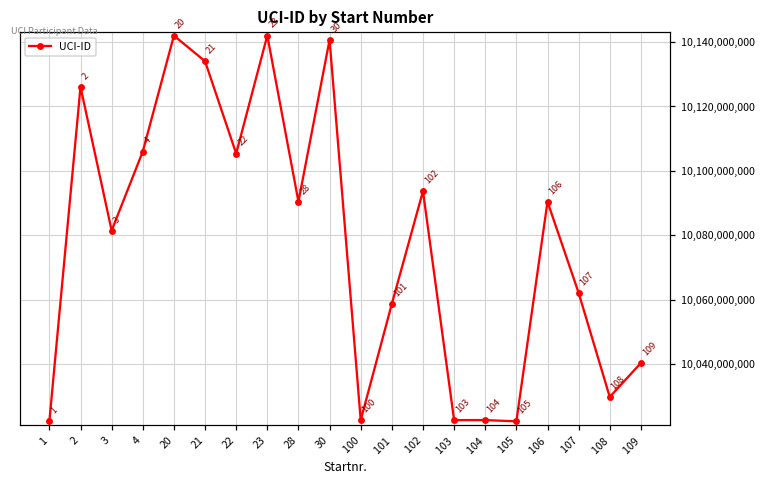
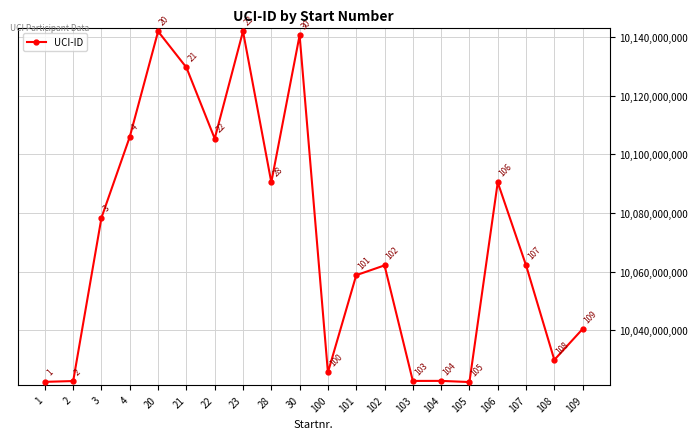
  {
-   "2": "10,126,000,000",
-   "3": "10,081,000,000",
-   "21": "10,134,000,000",
-   "100": "10,023,000,000",
-   "102": "10,094,000,000"
+   "2": "10,023,000,000",
+   "3": "10,078,000,000",
+   "21": "10,130,000,000",
+   "100": "10,026,000,000",
+   "102": "10,062,000,000"
  }
